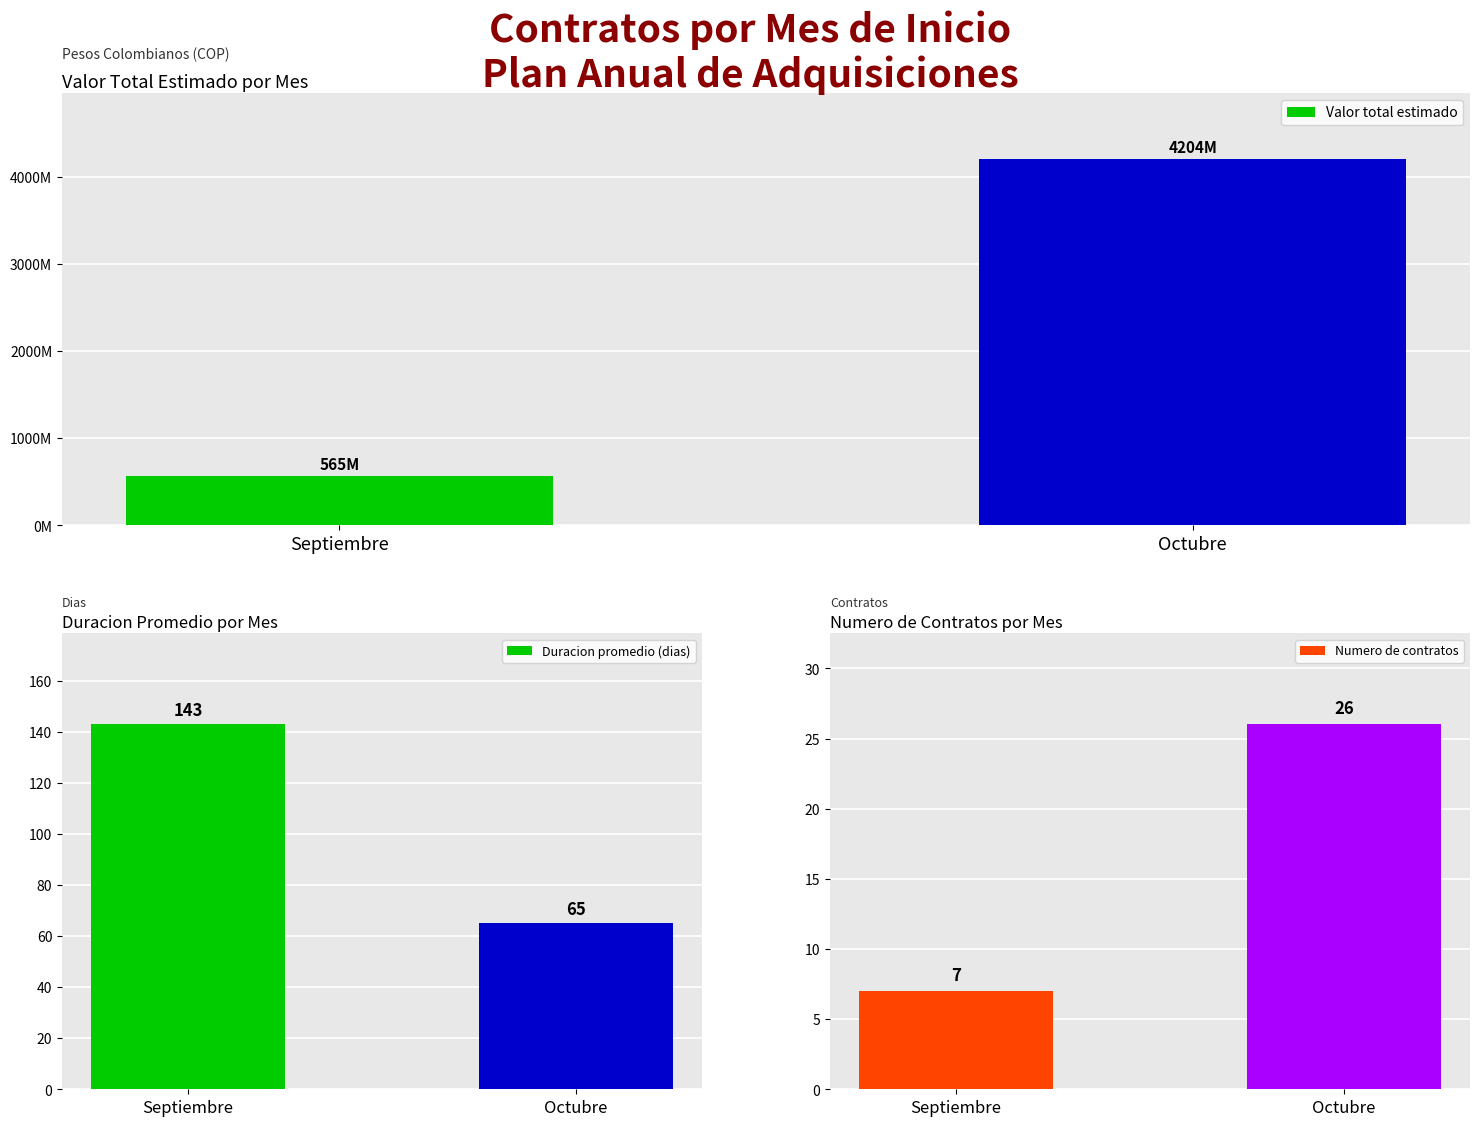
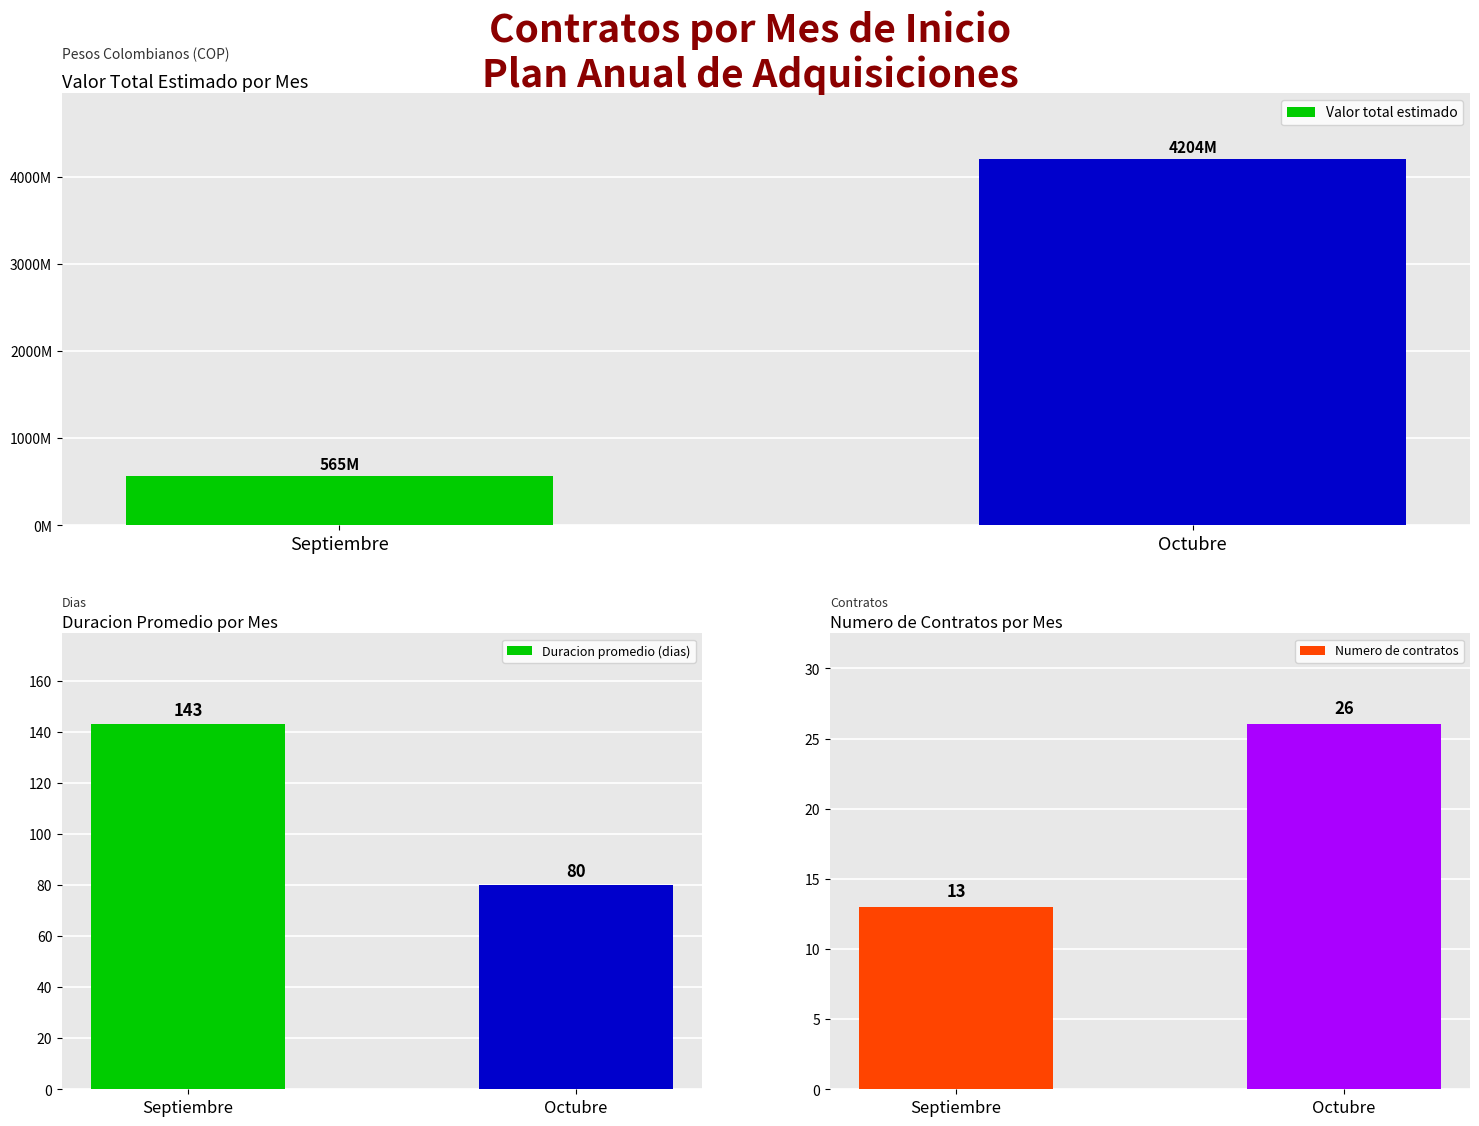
  {
    "Valor Total Estimado por Mes": {
      "Septiembre": "565M",
      "Octubre": "4204M"
    },
    "Duracion Promedio por Mes": {
      "Septiembre": "143",
-     "Octubre": "65"
+     "Octubre": "80"
    },
    "Numero de Contratos por Mes": {
-     "Septiembre": "7",
+     "Septiembre": "13",
      "Octubre": "26"
    }
  }
